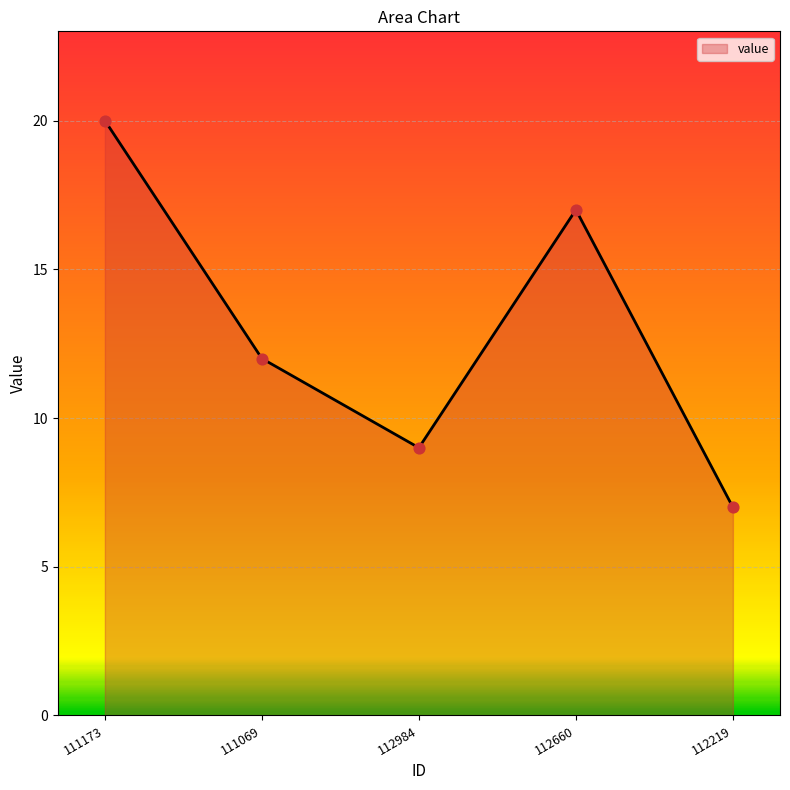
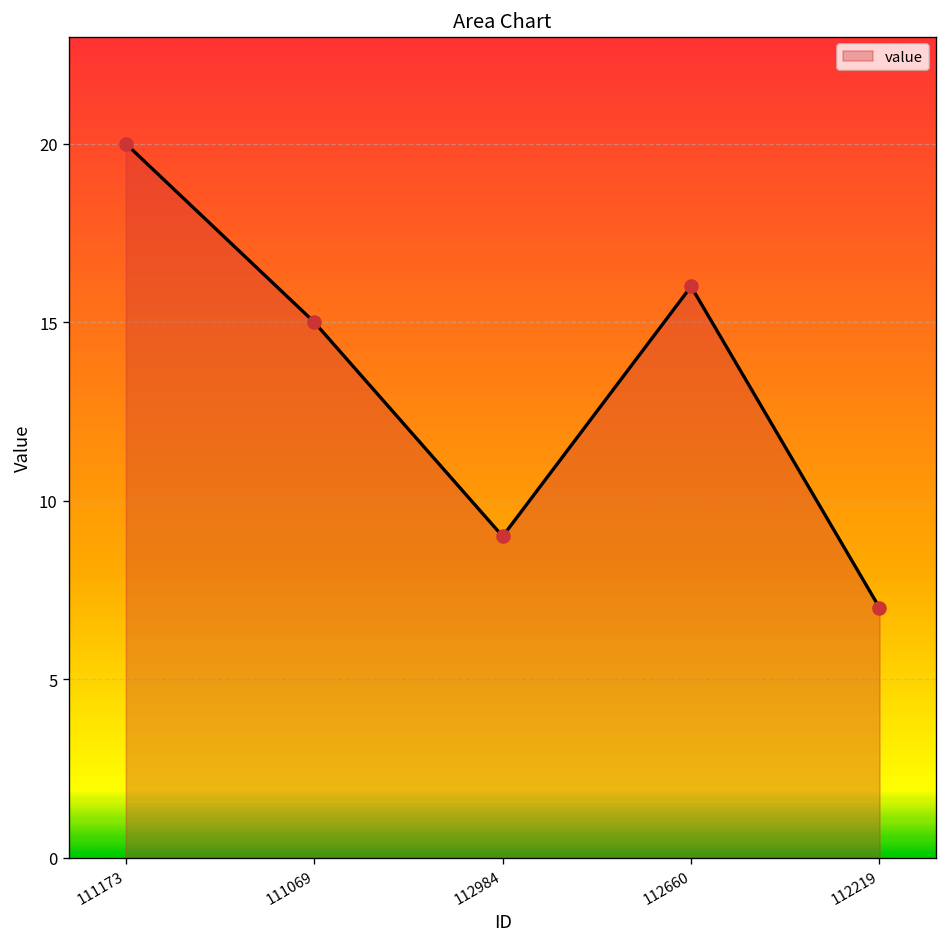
  {
    "111173": 20,
-   "111069": 12,
+   "111069": 15,
    "112984": 9,
-   "112660": 17,
+   "112660": 16,
    "112219": 7
  }
